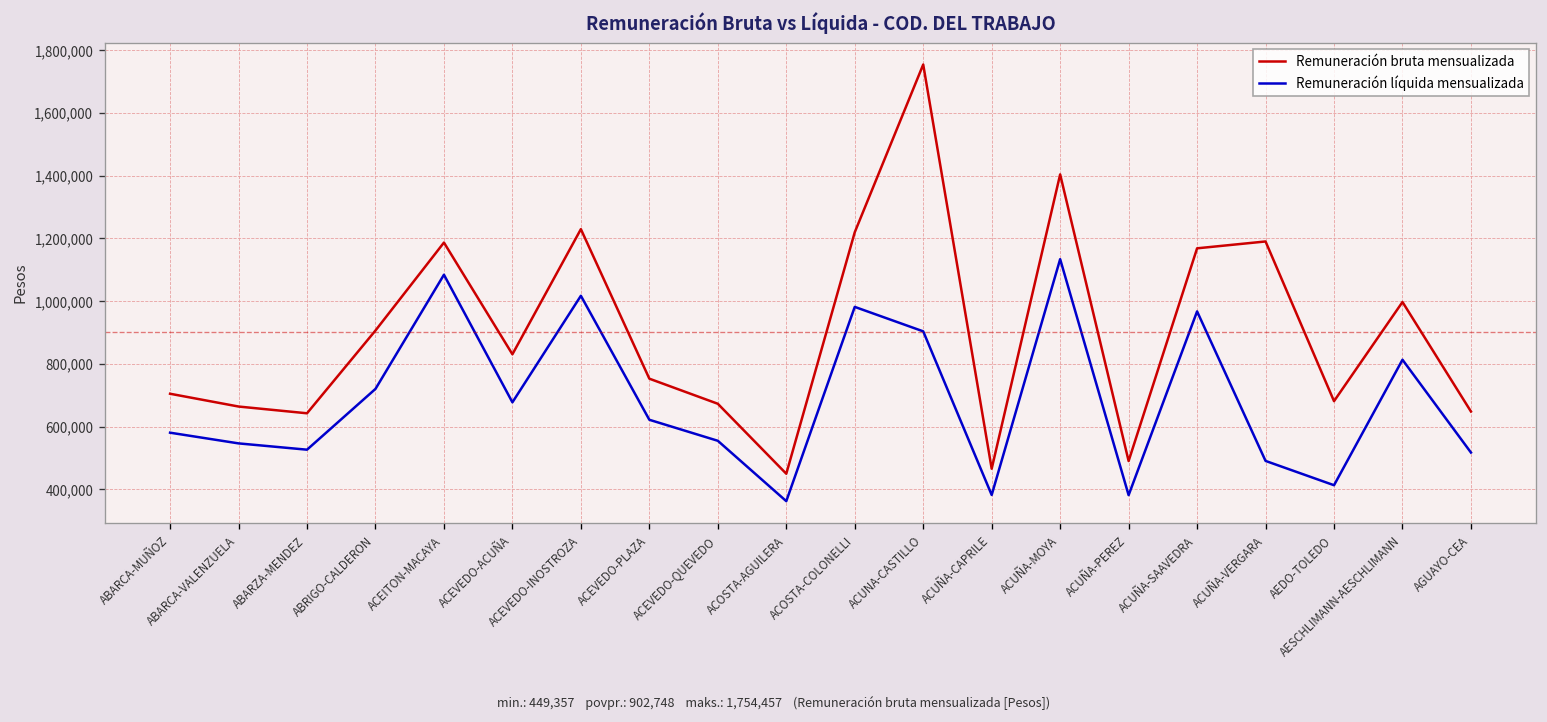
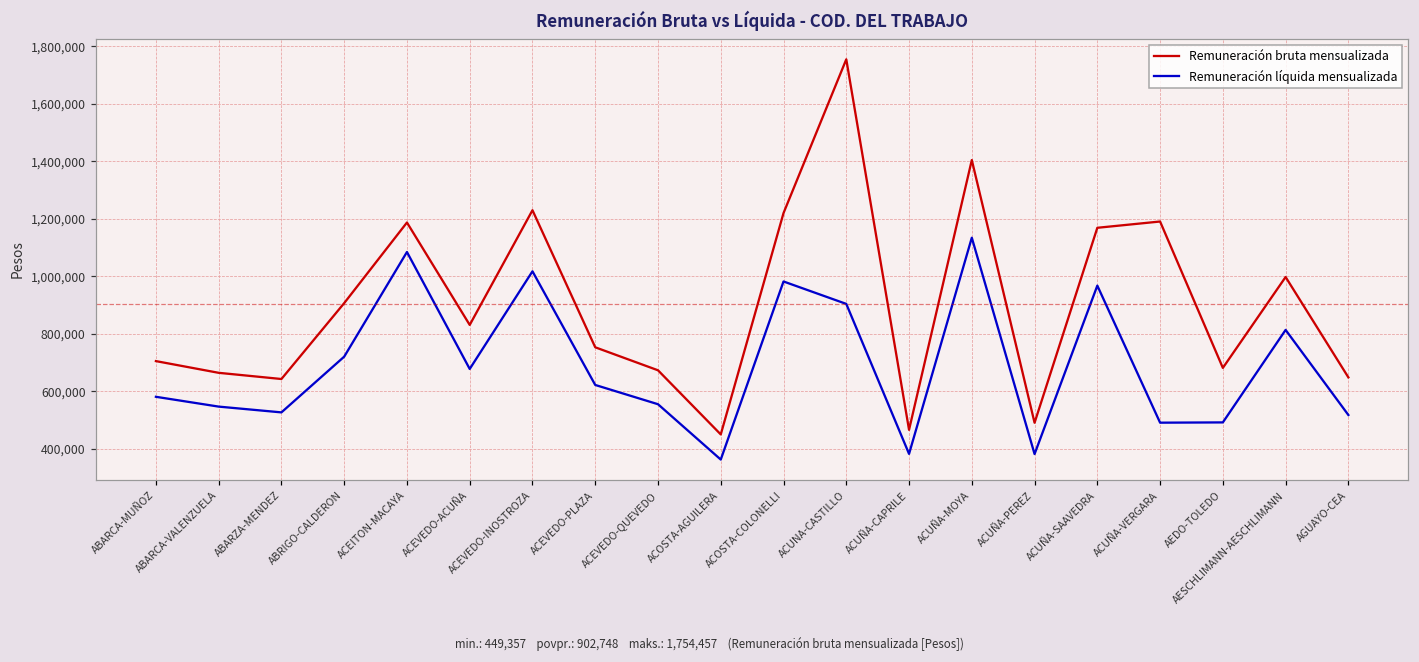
  {
    "Remuneración bruta mensualizada": {
      "ABARCA-MUÑOZ": "700,000",
      "ABARCA-VALENZUELA": "660,000",
      "ABARZA-MENDEZ": "640,000",
      "ABRIGO-CALDERON": "910,000",
      "ACEITON-MACAYA": "1,190,000",
      "ACEVEDO-ACUÑA": "830,000",
      "ACEVEDO-INOSTROZA": "1,230,000",
      "ACEVEDO-PLAZA": "750,000",
      "ACEVEDO-QUEVEDO": "670,000",
      "ACOSTA-AGUILERA": "450,000",
      "ACOSTA-COLONELLI": "1,220,000",
      "ACUNA-CASTILLO": "1,750,000",
      "ACUÑA-CAPRILE": "470,000",
      "ACUÑA-MOYA": "1,400,000",
      "ACUÑA-PEREZ": "490,000",
      "ACUÑA-SAAVEDRA": "1,170,000",
      "ACUÑA-VERGARA": "1,190,000",
      "AEDO-TOLEDO": "680,000",
      "AESCHLIMANN-AESCHLIMANN": "1,000,000",
      "AGUAYO-CEA": "650,000"
    },
    "Remuneración líquida mensualizada": {
      "ABARCA-MUÑOZ": "580,000",
      "ABARCA-VALENZUELA": "550,000",
      "ABARZA-MENDEZ": "530,000",
      "ABRIGO-CALDERON": "720,000",
      "ACEITON-MACAYA": "1,080,000",
      "ACEVEDO-ACUÑA": "680,000",
      "ACEVEDO-INOSTROZA": "1,020,000",
      "ACEVEDO-PLAZA": "620,000",
      "ACEVEDO-QUEVEDO": "550,000",
      "ACOSTA-AGUILERA": "360,000",
      "ACOSTA-COLONELLI": "980,000",
      "ACUNA-CASTILLO": "900,000",
      "ACUÑA-CAPRILE": "380,000",
      "ACUÑA-MOYA": "1,130,000",
      "ACUÑA-PEREZ": "380,000",
      "ACUÑA-SAAVEDRA": "970,000",
      "ACUÑA-VERGARA": "490,000",
-     "AEDO-TOLEDO": "410,000",
+     "AEDO-TOLEDO": "490,000",
      "AESCHLIMANN-AESCHLIMANN": "810,000",
      "AGUAYO-CEA": "520,000"
    }
  }
